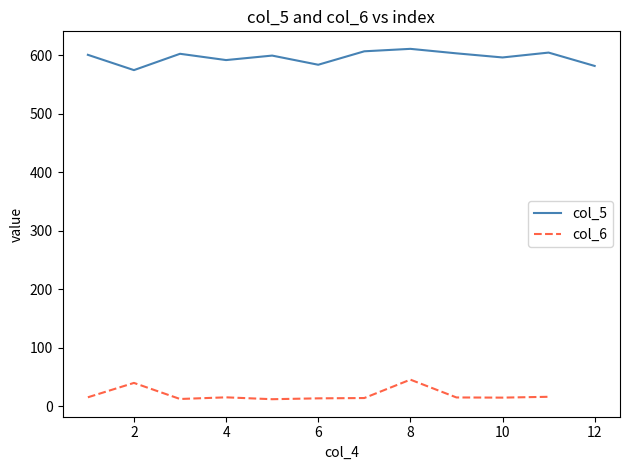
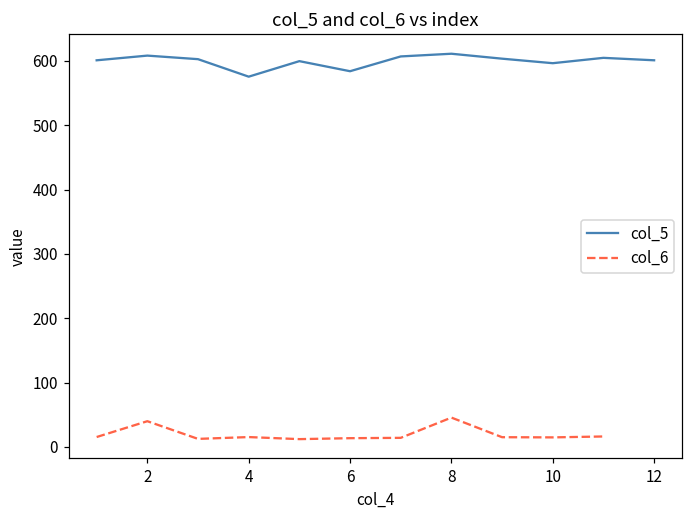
  {
    "col_5": {
-     "2": 570,
-     "4": 590,
+     "2": 610,
+     "4": 580,
      "6": 580,
      "8": 610,
      "10": 600,
-     "12": 580
+     "12": 600
    },
    "col_6": {
      "2": 40,
      "4": 20,
      "6": 10,
      "8": 50,
      "10": 10
    }
  }
